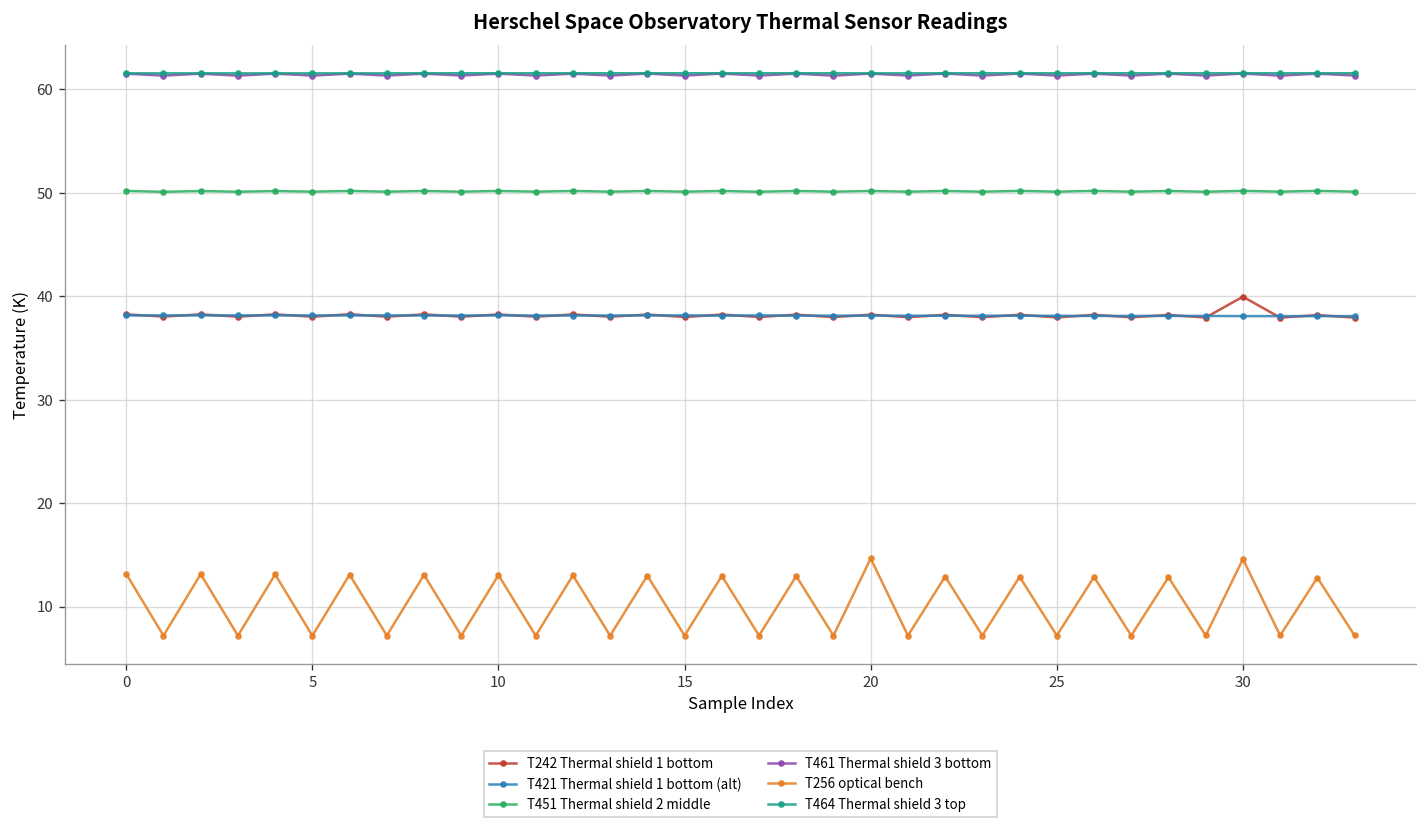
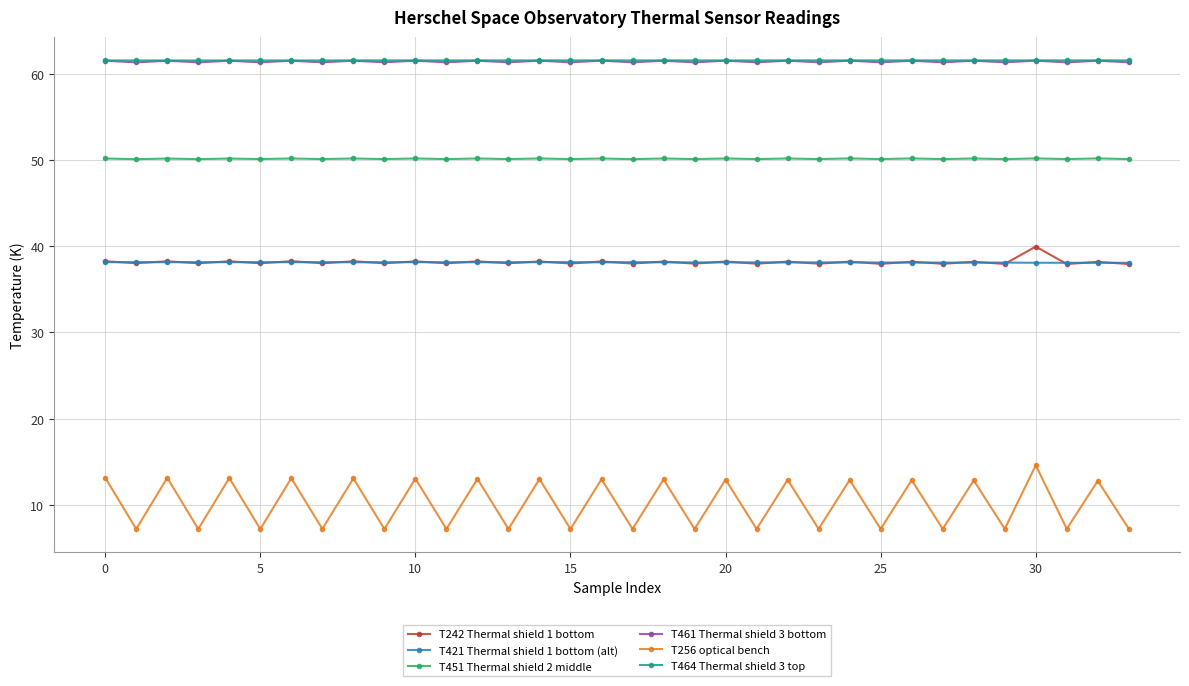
  {
    "T242 Thermal shield 1 bottom": {
      "30": 40
    },
    "T421 Thermal shield 1 bottom (alt)": {
      "30": 38
    },
    "T256 optical bench": {
      "0": 13,
      "5": 7,
      "10": 13,
      "15": 7,
-     "20": 15,
+     "20": 13,
      "25": 7,
      "30": 15
    }
  }
